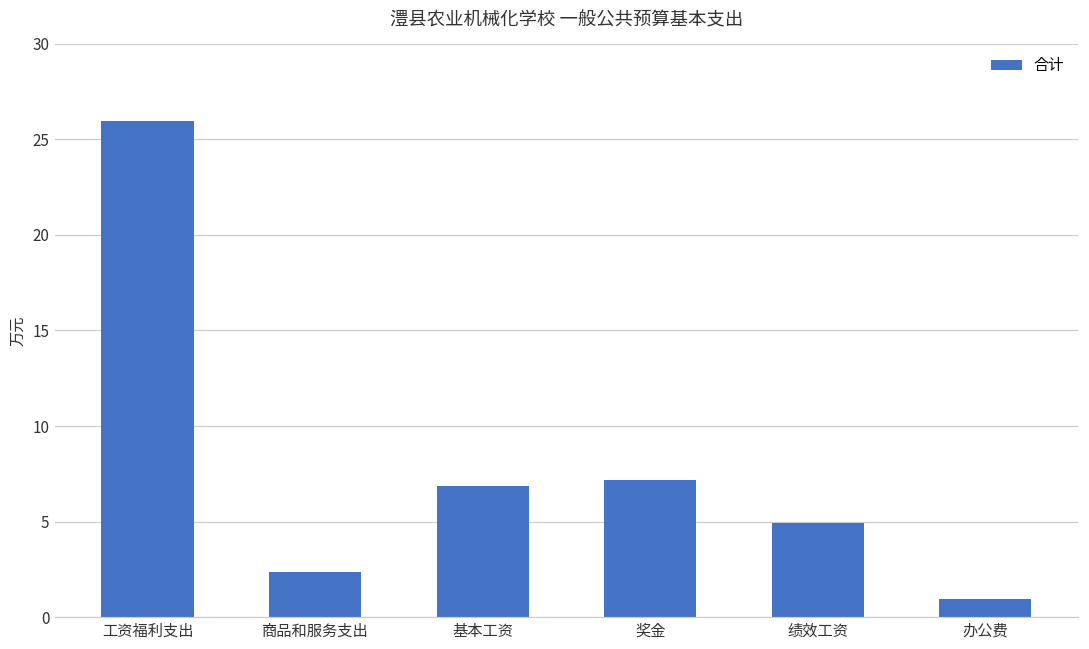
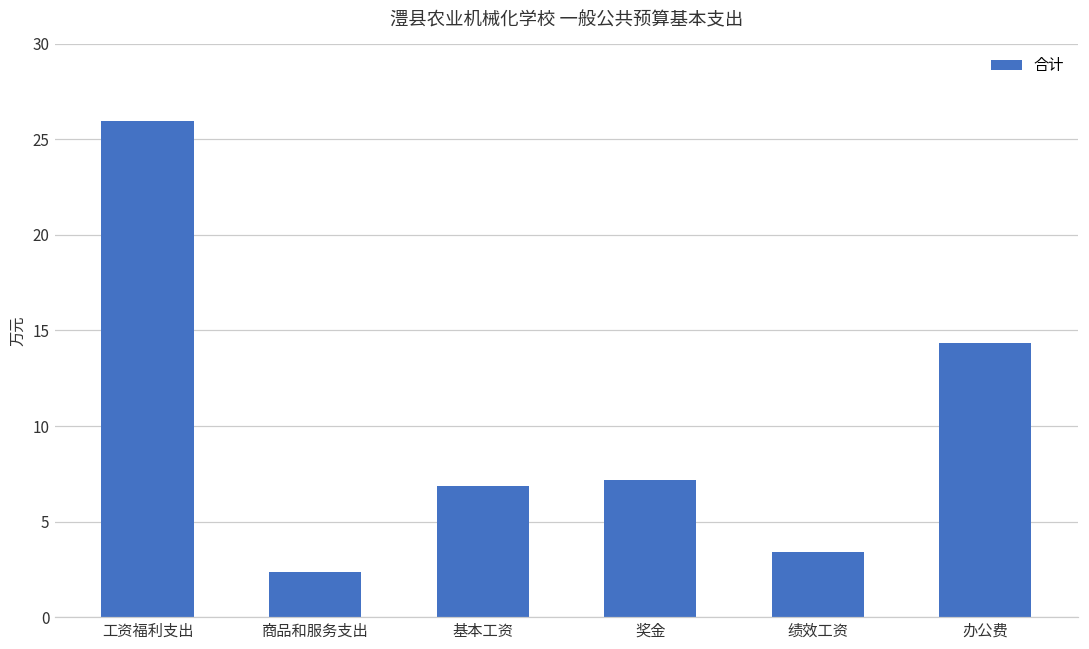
  {
    "工资福利支出": 25.9,
    "商品和服务支出": 2.4,
    "基本工资": 6.9,
    "奖金": 7.2,
-   "绩效工资": 4.9,
-   "办公费": 1.0
+   "绩效工资": 3.4,
+   "办公费": 14.4
  }
